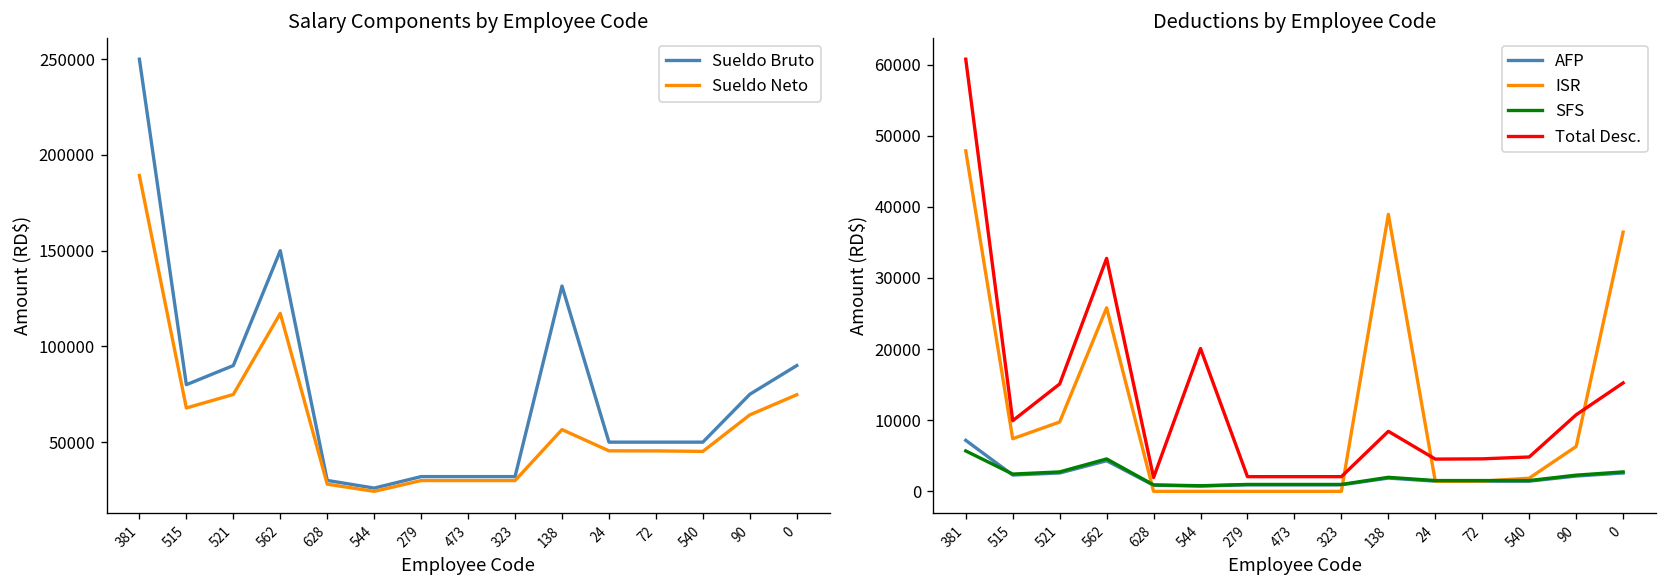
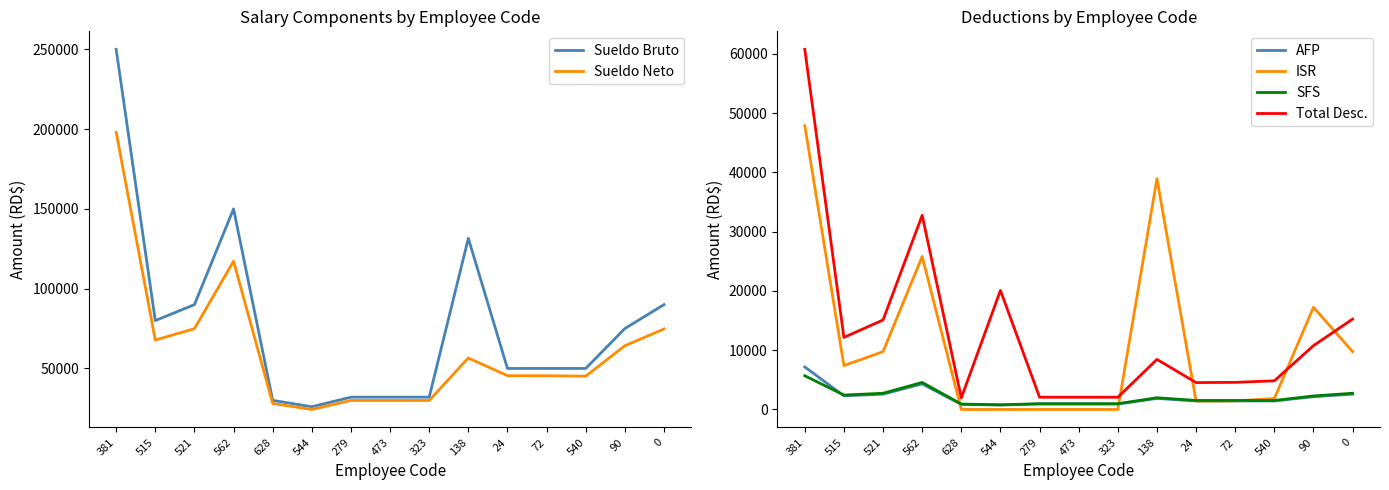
  {
    "Salary Components by Employee Code": {
      "Sueldo Bruto": {
        "381": 250000,
        "515": 80000,
        "521": 90000,
        "562": 150000,
        "628": 30000,
        "544": 26000,
        "279": 32000,
        "473": 32000,
        "323": 32000,
        "138": 132000,
        "24": 50000,
        "72": 50000,
        "540": 50000,
        "90": 75000,
        "0": 90000
      },
      "Sueldo Neto": {
-       "381": 189000,
+       "381": 198000,
        "515": 68000,
        "521": 75000,
        "562": 117000,
        "628": 28000,
        "544": 24000,
        "279": 30000,
        "473": 30000,
        "323": 30000,
        "138": 57000,
        "24": 45000,
        "72": 45000,
        "540": 45000,
        "90": 64000,
        "0": 75000
      }
    },
    "Deductions by Employee Code": {
      "AFP": {
        "381": 7000
      },
      "ISR": {
        "381": 48000,
        "515": 7000,
        "521": 10000,
        "562": 26000,
        "628": 0,
        "544": 0,
        "279": 0,
        "473": 0,
        "323": 0,
        "138": 39000,
-       "90": 6000,
-       "0": 36000
+       "90": 17000,
+       "0": 10000
      },
      "SFS": {
        "381": 6000
      },
      "Total Desc.": {
        "381": 61000,
-       "515": 10000,
+       "515": 12000,
        "521": 15000,
        "562": 33000,
        "628": 2000,
        "544": 20000,
        "279": 2000,
        "473": 2000,
        "323": 2000,
        "138": 8000,
        "24": 5000,
        "72": 5000,
        "540": 5000,
        "90": 11000,
        "0": 15000
      }
    }
  }
